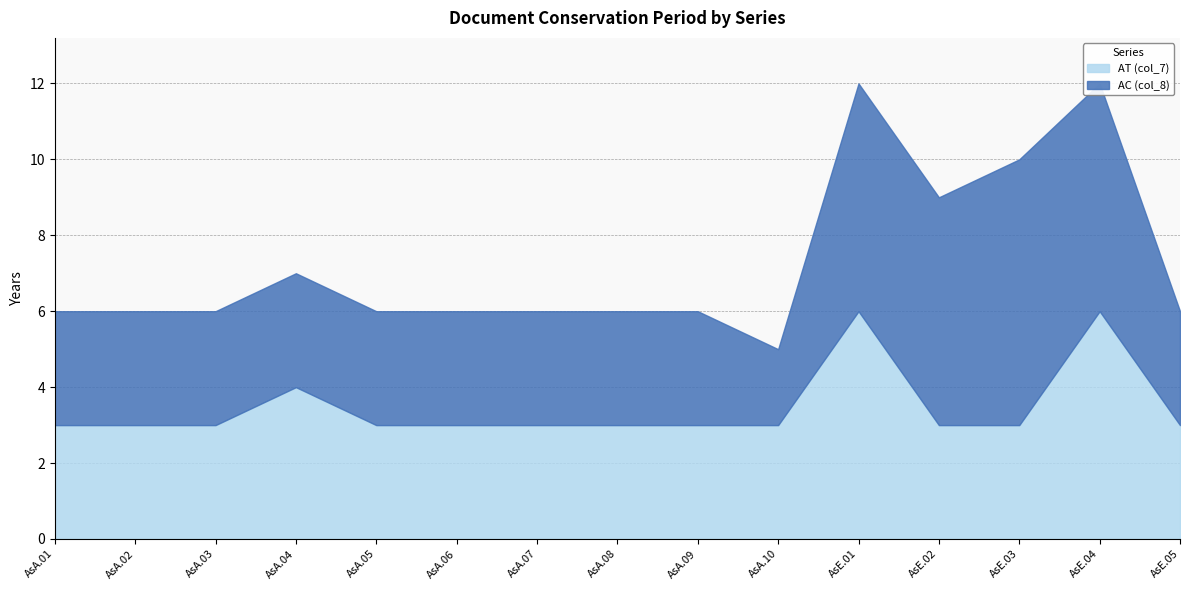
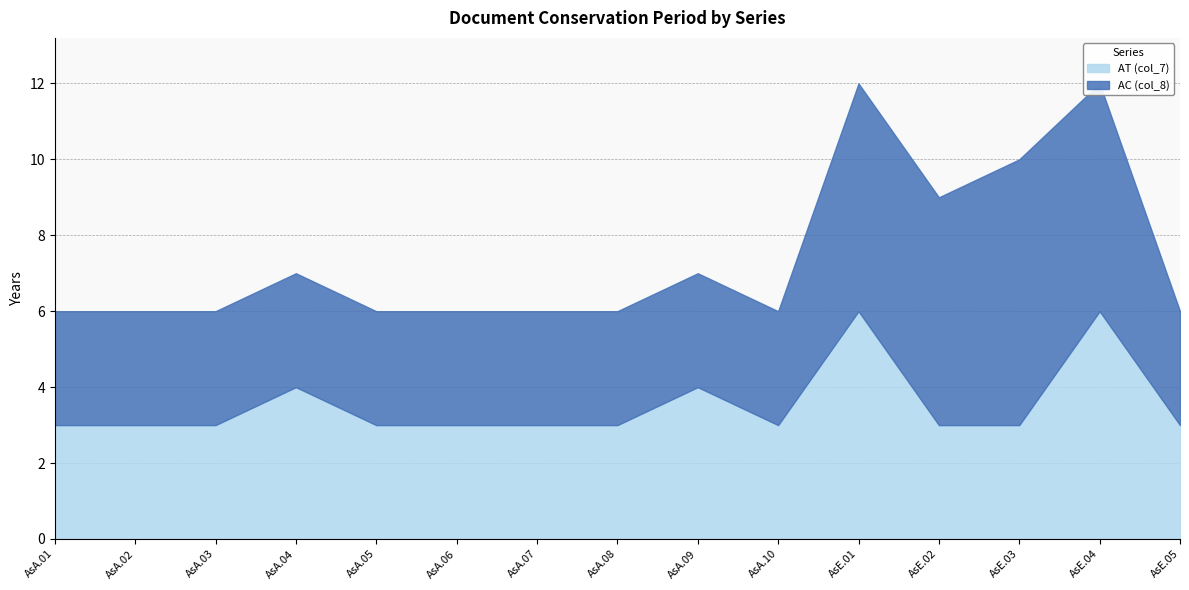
  {
    "AT (col_7)": {
      "AsA.01": 3,
      "AsA.02": 3,
      "AsA.03": 3,
      "AsA.04": 4,
      "AsA.05": 3,
      "AsA.06": 3,
      "AsA.07": 3,
      "AsA.08": 3,
-     "AsA.09": 3,
+     "AsA.09": 4,
      "AsA.10": 3,
      "AsE.01": 6,
      "AsE.02": 3,
      "AsE.03": 3,
      "AsE.04": 6,
      "AsE.05": 3
    },
    "AC (col_8)": {
      "AsA.01": 3,
      "AsA.02": 3,
      "AsA.03": 3,
      "AsA.04": 3,
      "AsA.05": 3,
      "AsA.06": 3,
      "AsA.07": 3,
      "AsA.08": 3,
      "AsA.09": 3,
-     "AsA.10": 2,
+     "AsA.10": 3,
      "AsE.01": 6,
      "AsE.02": 6,
      "AsE.03": 7,
      "AsE.05": 3
    }
  }
